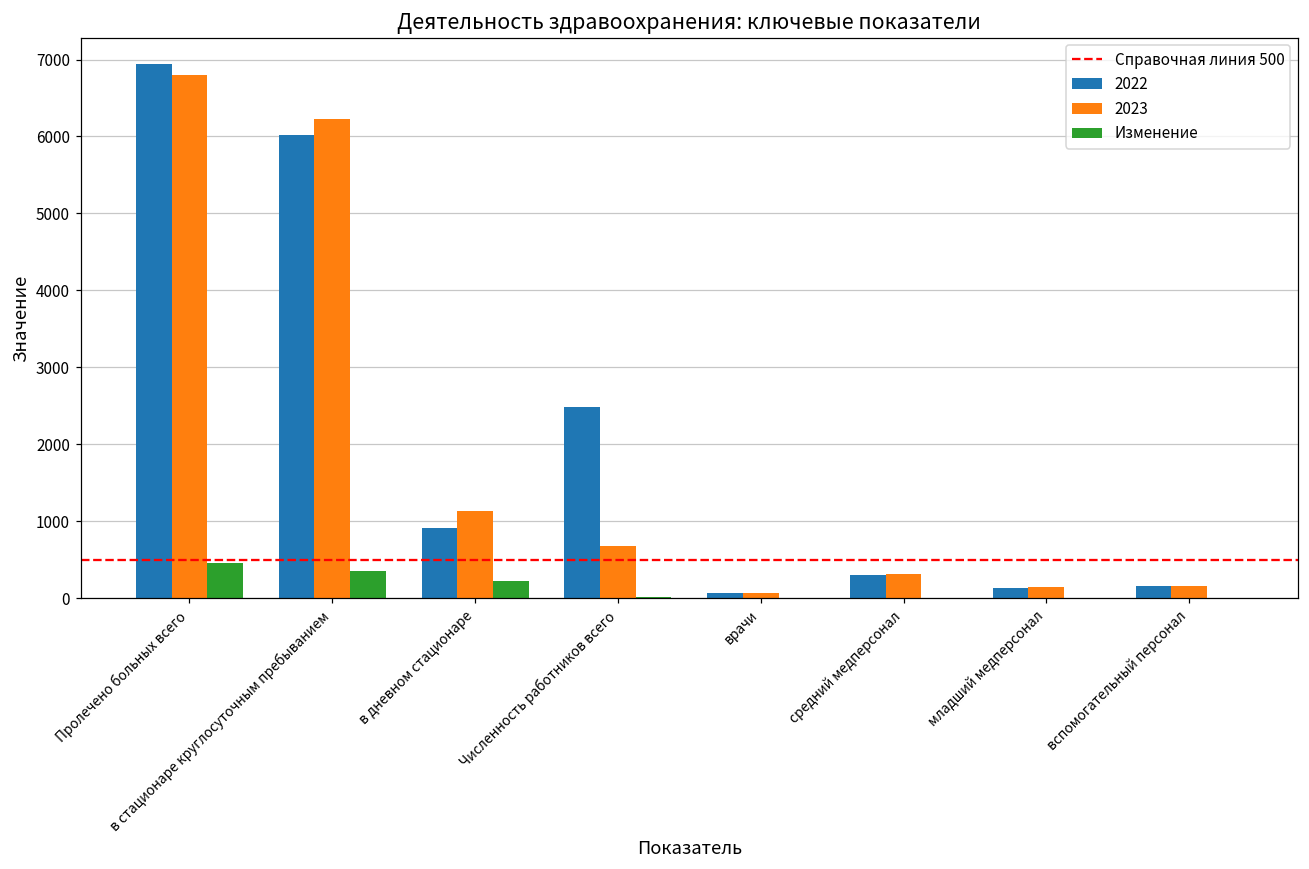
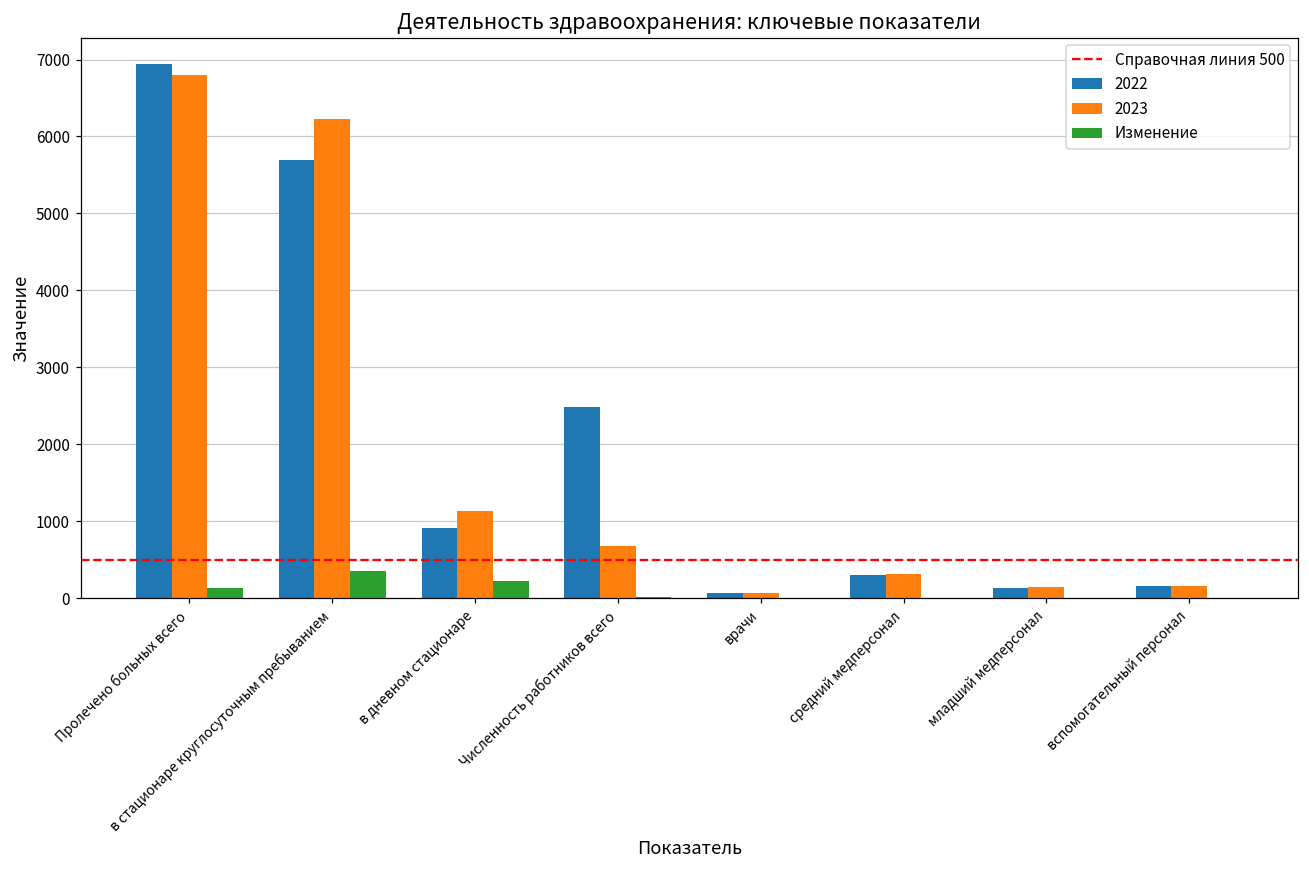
  {
    "2022": {
      "Пролечено больных всего": 6900,
-     "в стационаре круглосуточным пребыванием": 6000,
+     "в стационаре круглосуточным пребыванием": 5700,
      "в дневном стационаре": 900,
      "Численность работников всего": 2500,
      "врачи": 100,
      "средний медперсонал": 300,
      "младший медперсонал": 100,
      "вспомогательный персонал": 200
    },
    "2023": {
      "Пролечено больных всего": 6800,
      "в стационаре круглосуточным пребыванием": 6200,
      "в дневном стационаре": 1100,
      "Численность работников всего": 700,
      "врачи": 100,
      "средний медперсонал": 300,
      "младший медперсонал": 100,
      "вспомогательный персонал": 200
    },
    "Изменение": {
-     "Пролечено больных всего": 500,
+     "Пролечено больных всего": 100,
      "в стационаре круглосуточным пребыванием": 400,
      "в дневном стационаре": 200
    }
  }
